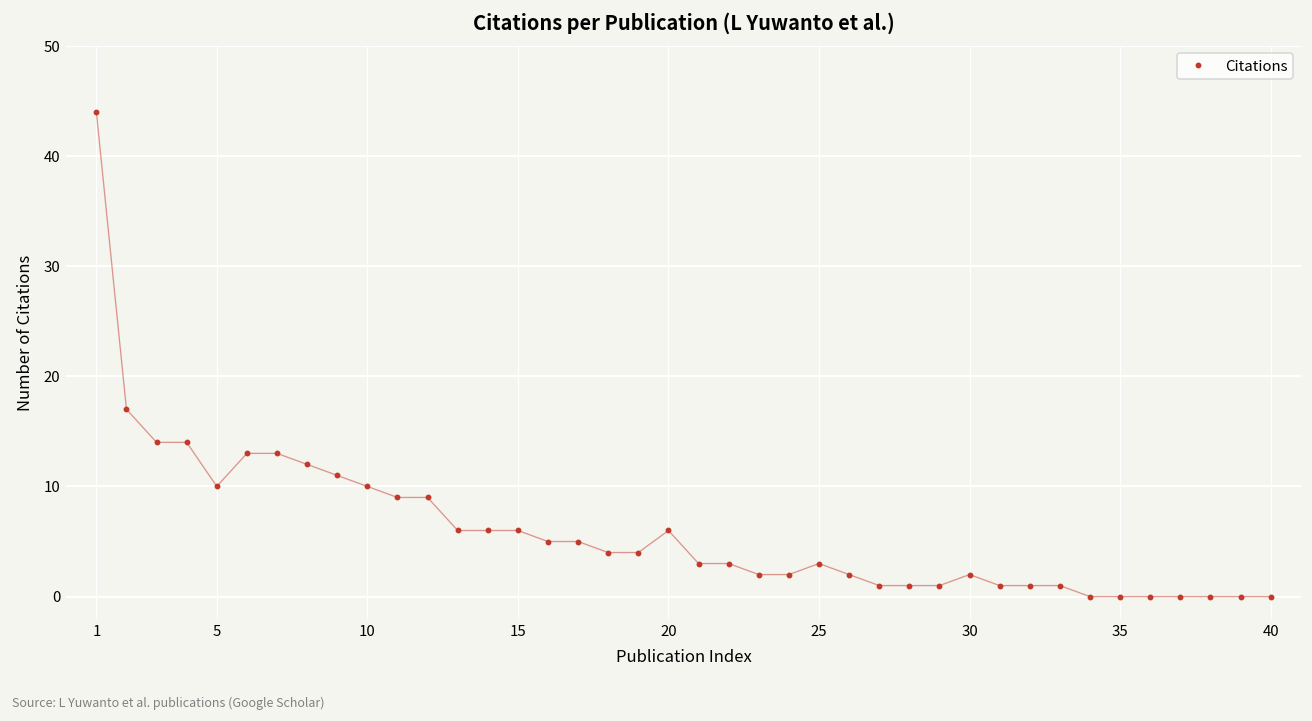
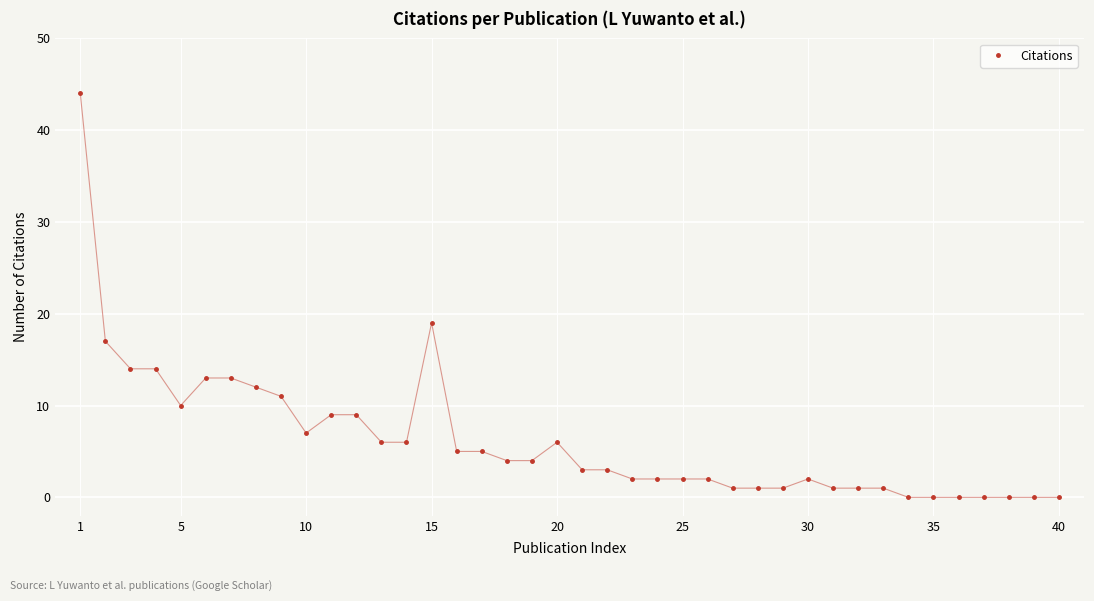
  {
    "1": 44,
    "5": 10,
-   "10": 10,
-   "15": 6,
+   "10": 7,
+   "15": 19,
    "20": 6,
-   "25": 3,
+   "25": 2,
    "30": 2,
    "35": 0,
    "40": 0
  }
